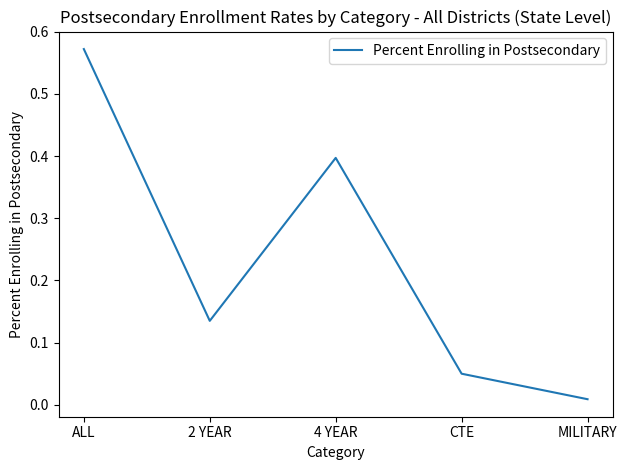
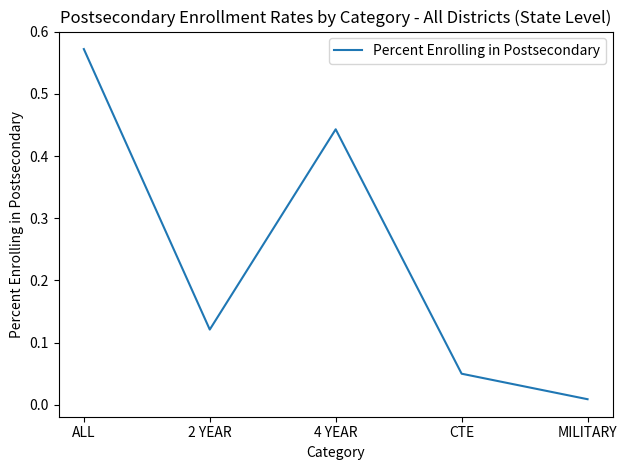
  {
    "ALL": 0.57,
-   "2 YEAR": 0.14,
-   "4 YEAR": 0.40,
+   "2 YEAR": 0.12,
+   "4 YEAR": 0.44,
    "CTE": 0.05,
    "MILITARY": 0.01
  }
